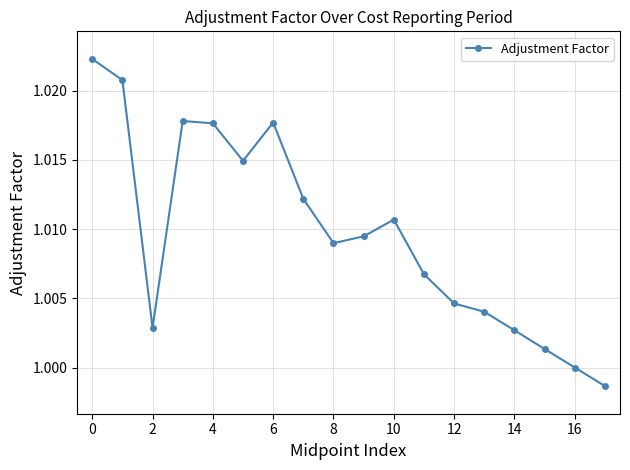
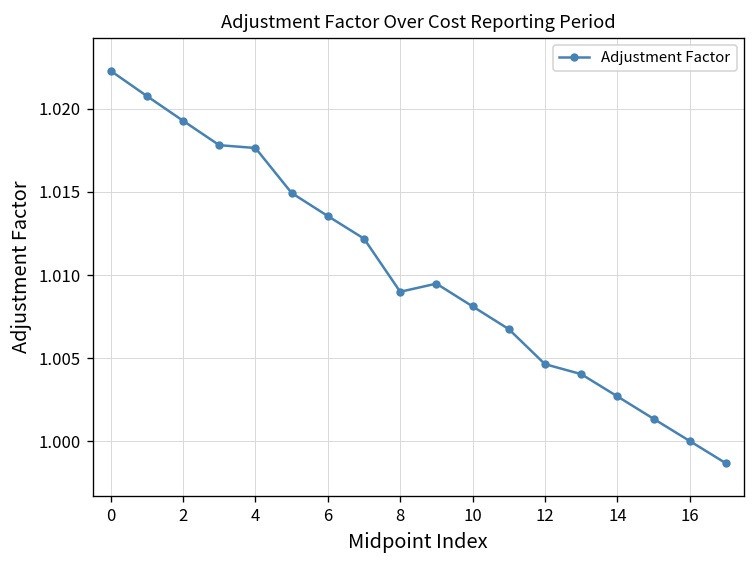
  {
    "0": 1.0223,
-   "2": 1.0029,
+   "2": 1.0193,
    "4": 1.0177,
-   "6": 1.0177,
+   "6": 1.0136,
    "8": 1.0090,
-   "10": 1.0107,
+   "10": 1.0081,
    "12": 1.0046,
    "14": 1.0027,
    "16": 1.0000
  }
